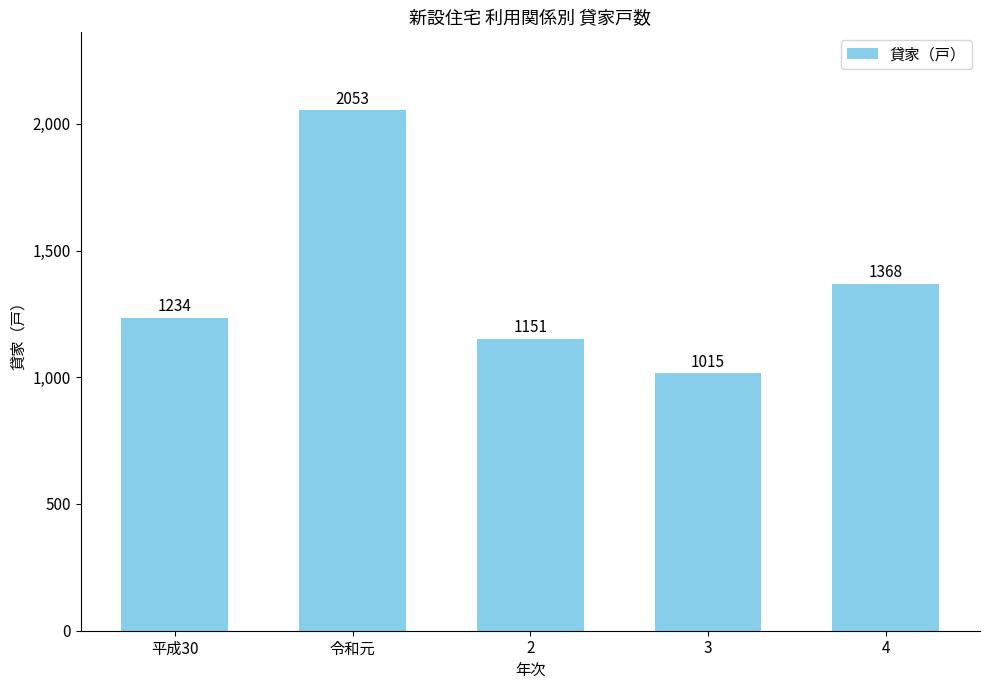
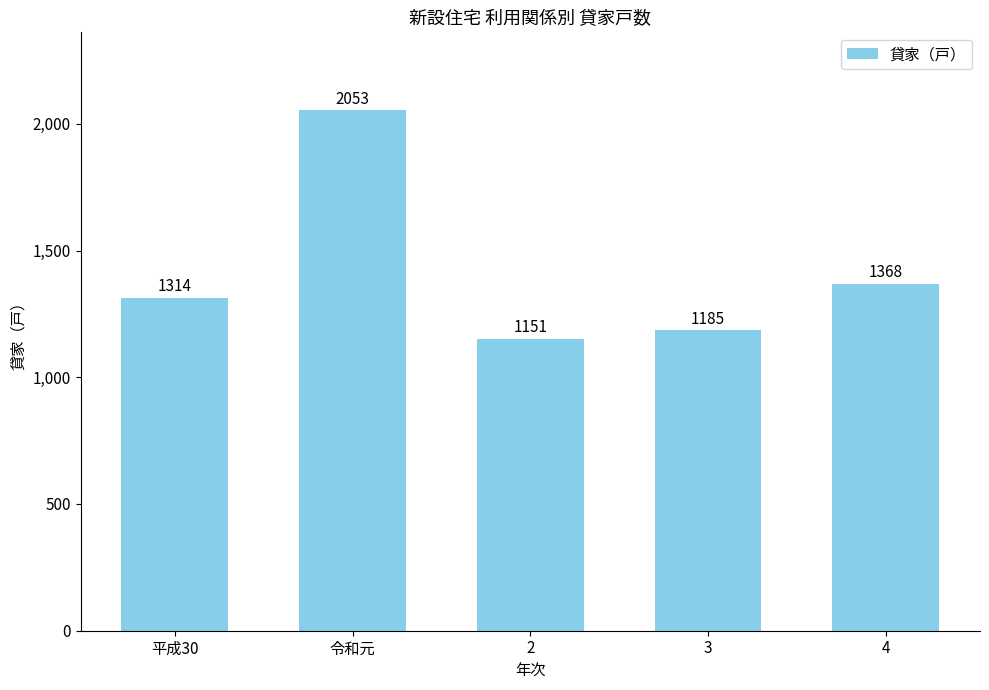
  {
-   "平成30": 1234,
+   "平成30": 1314,
    "令和元": 2053,
    "2": 1151,
-   "3": 1015,
+   "3": 1185,
    "4": 1368
  }
